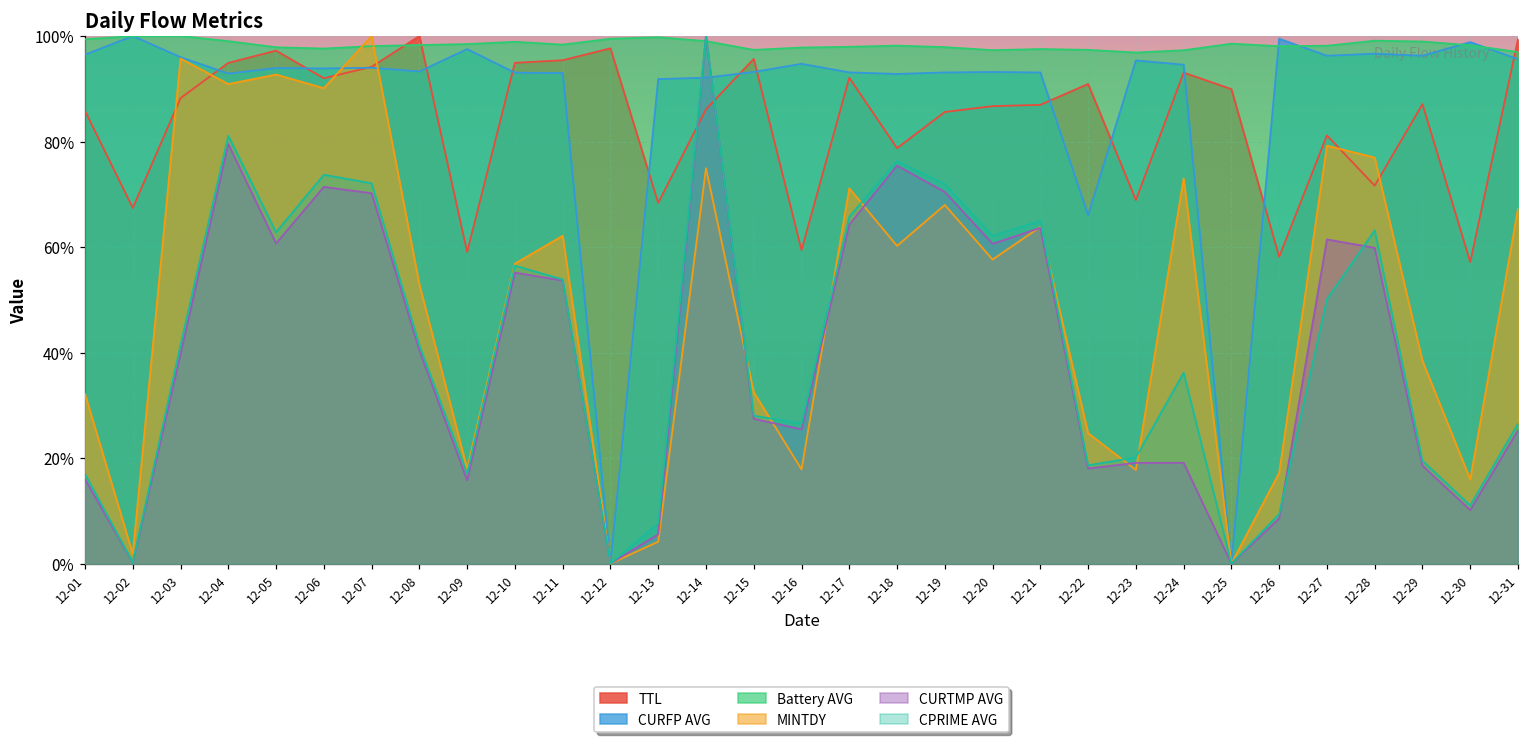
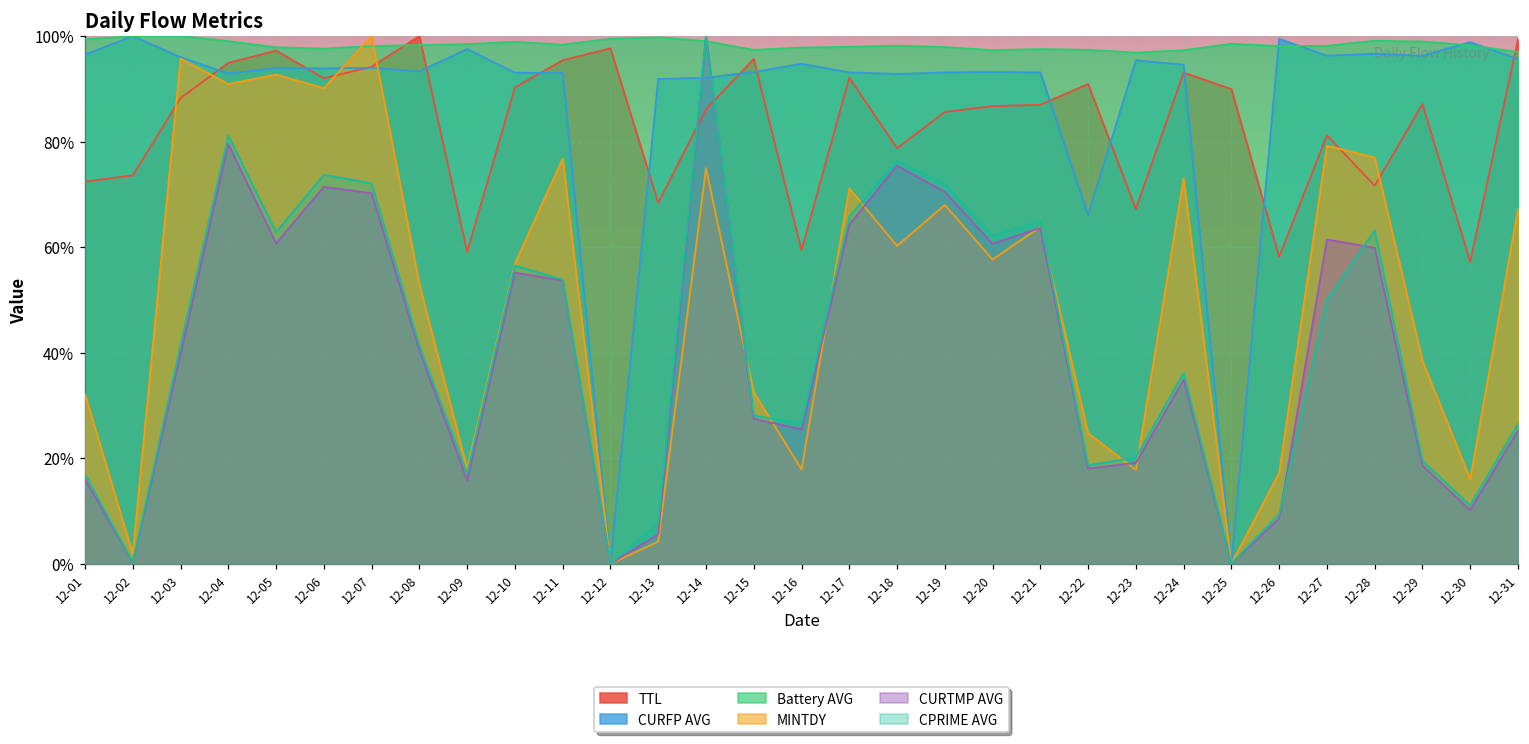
  {
    "TTL": {
-     "12-01": "86%",
-     "12-02": "67%",
+     "12-01": "72%",
+     "12-02": "74%",
      "12-03": "88%",
      "12-04": "95%",
      "12-05": "97%",
      "12-06": "92%",
      "12-08": "100%",
      "12-09": "59%",
-     "12-10": "95%",
+     "12-10": "90%",
      "12-11": "95%",
      "12-12": "98%",
      "12-13": "68%",
      "12-14": "86%",
      "12-15": "96%",
      "12-16": "59%",
      "12-17": "92%",
      "12-18": "79%",
      "12-19": "86%",
      "12-20": "87%",
      "12-21": "87%",
      "12-22": "91%",
-     "12-23": "69%",
+     "12-23": "67%",
      "12-24": "93%",
      "12-25": "90%",
      "12-26": "58%",
      "12-27": "81%",
      "12-28": "72%",
      "12-29": "87%",
      "12-30": "57%",
      "12-31": "99%"
    },
    "CURFP AVG": {
      "12-01": "96%",
      "12-04": "93%",
      "12-05": "94%",
      "12-06": "94%",
      "12-08": "93%",
      "12-09": "98%",
      "12-10": "93%",
      "12-11": "93%",
      "12-13": "92%",
      "12-14": "92%",
      "12-15": "93%",
      "12-16": "95%",
      "12-17": "93%",
      "12-18": "93%",
      "12-19": "93%",
      "12-20": "93%",
      "12-21": "93%",
      "12-22": "66%",
      "12-23": "95%",
      "12-24": "95%",
      "12-26": "99%",
      "12-27": "96%",
      "12-28": "97%",
      "12-29": "96%",
      "12-30": "99%",
      "12-31": "96%"
    },
    "MINTDY": {
      "12-01": "32%",
      "12-02": "2%",
      "12-04": "91%",
      "12-05": "93%",
      "12-06": "90%",
      "12-07": "100%",
      "12-08": "53%",
      "12-09": "18%",
-     "12-11": "62%",
+     "12-11": "77%",
      "12-13": "4%",
      "12-14": "75%",
      "12-15": "32%",
      "12-16": "18%",
      "12-17": "71%",
      "12-18": "60%",
      "12-19": "68%",
      "12-20": "58%",
      "12-22": "25%",
      "12-23": "18%",
      "12-24": "73%",
      "12-26": "17%",
      "12-27": "79%",
      "12-28": "77%",
      "12-29": "38%",
      "12-30": "16%",
      "12-31": "67%"
    },
    "CURTMP AVG": {
      "12-01": "16%",
      "12-03": "40%",
      "12-04": "80%",
      "12-05": "61%",
      "12-06": "71%",
      "12-07": "70%",
      "12-08": "40%",
      "12-09": "16%",
      "12-10": "55%",
      "12-13": "6%",
      "12-15": "27%",
      "12-16": "25%",
      "12-17": "64%",
      "12-18": "75%",
      "12-19": "70%",
      "12-20": "61%",
      "12-22": "18%",
      "12-23": "19%",
-     "12-24": "19%",
+     "12-24": "35%",
      "12-26": "9%",
      "12-27": "61%",
      "12-28": "60%",
      "12-29": "19%",
      "12-30": "10%",
      "12-31": "25%"
    }
  }
